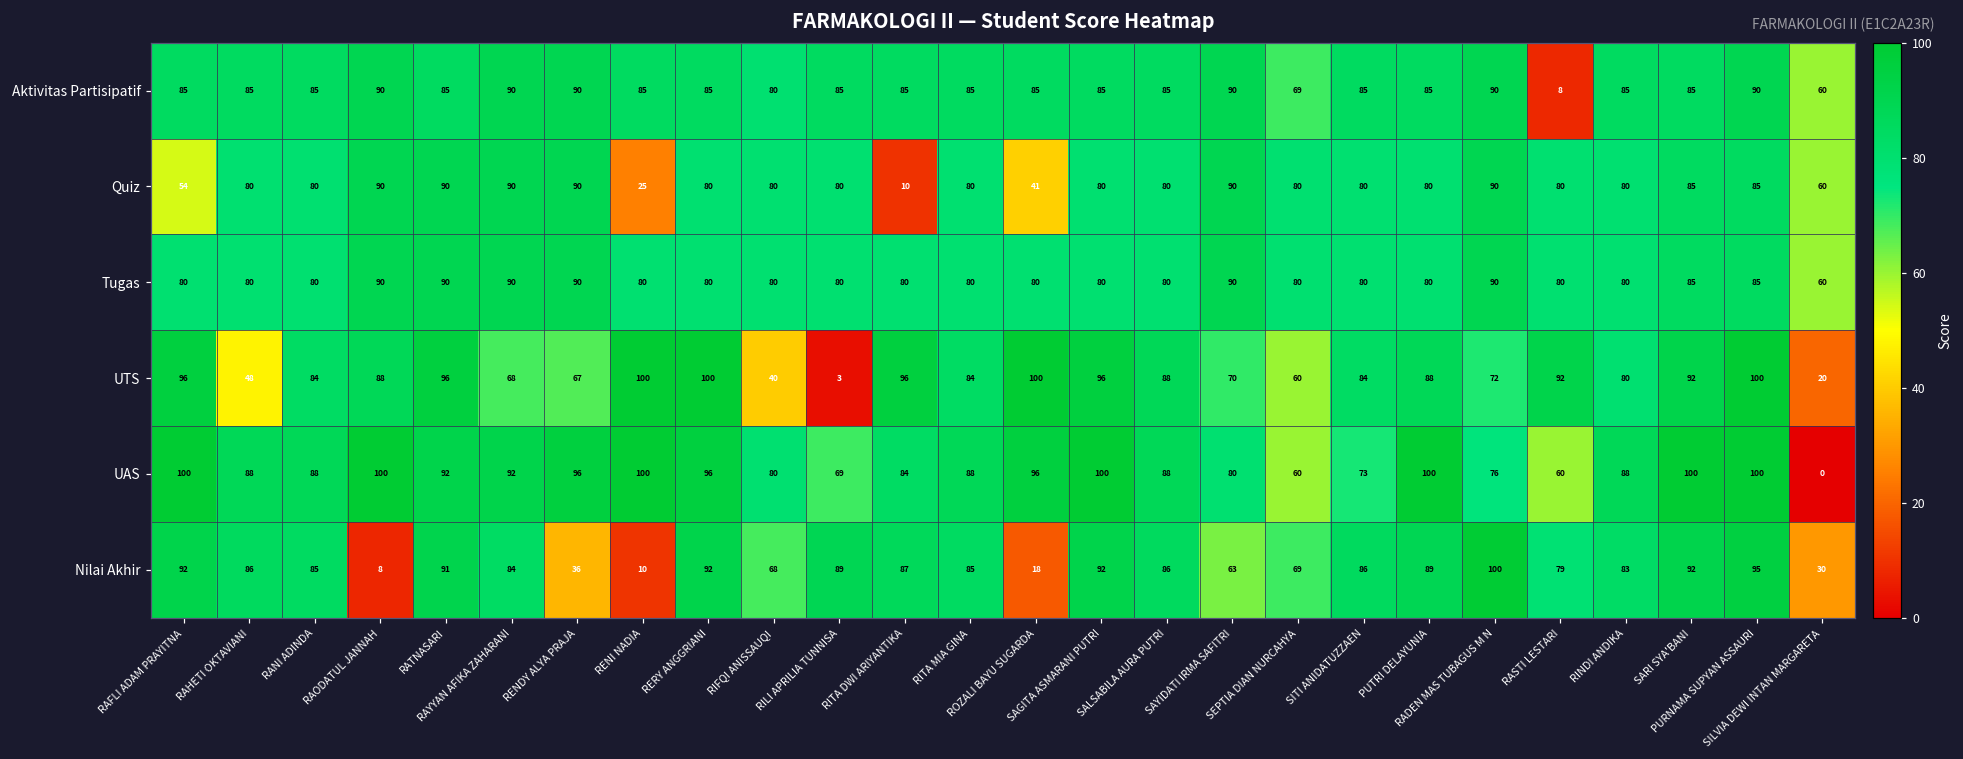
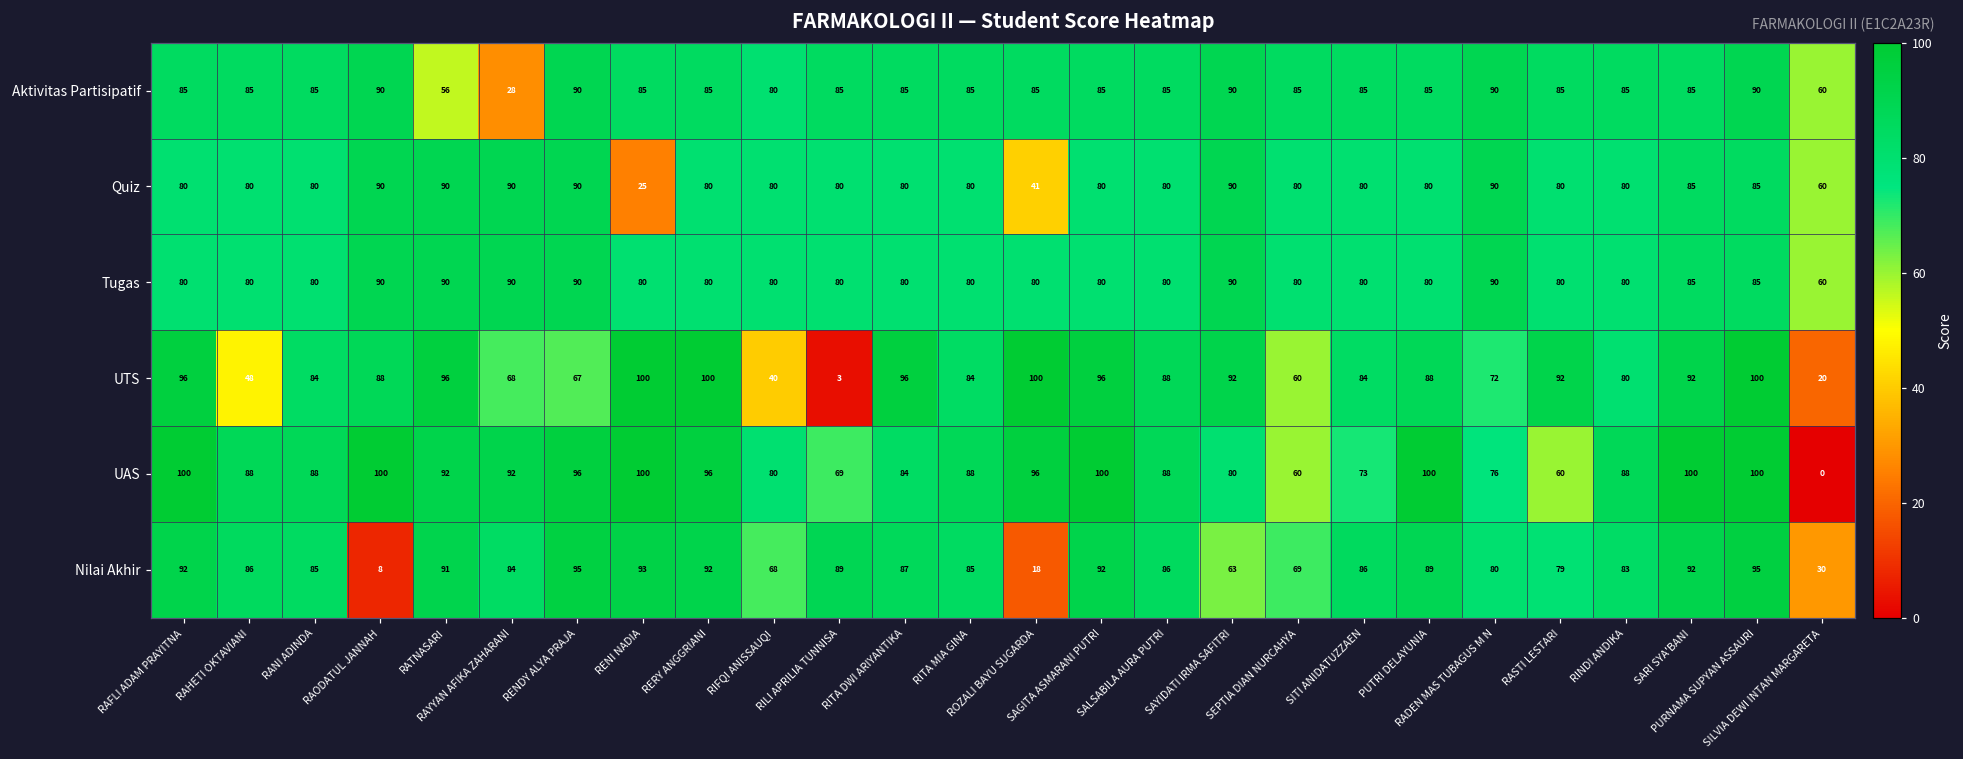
  {
    "Aktivitas Partisipatif": {
      "RAFLI ADAM PRAYITNA": 85,
      "RAHETI OKTAVIANI": 85,
      "RANI ADINDA": 85,
      "RAODATUL JANNAH": 90,
-     "RATNASARI": 85,
-     "RAYYAN AFIKA ZAHARANI": 90,
+     "RATNASARI": 56,
+     "RAYYAN AFIKA ZAHARANI": 28,
      "RENDY ALYA PRAJA": 90,
      "RENI NADIA": 85,
      "RERY ANGGRIANI": 85,
      "RIFQI ANISSAUQI": 80,
      "RILI APRILIA TUNNISA": 85,
      "RITA DWI ARIYANTIKA": 85,
      "RITA MIA GINA": 85,
      "ROZALI BAYU SUGARDA": 85,
      "SAGITA ASMARANI PUTRI": 85,
      "SALSABILA AURA PUTRI": 85,
      "SAYIDATI IRMA SAFITRI": 90,
-     "SEPTIA DIAN NURCAHYA": 69,
+     "SEPTIA DIAN NURCAHYA": 85,
      "SITI ANIDATUZZAEN": 85,
      "PUTRI DELAYUNIA": 85,
      "RADEN MAS TUBAGUS M N": 90,
-     "RASTI LESTARI": 8,
+     "RASTI LESTARI": 85,
      "RINDI ANDIKA": 85,
      "SARI SYA'BANI": 85,
      "PURNAMA SUPYAN ASSAURI": 90,
      "SILVIA DEWI INTAN MARGARETA": 60
    },
    "Quiz": {
-     "RAFLI ADAM PRAYITNA": 54,
+     "RAFLI ADAM PRAYITNA": 80,
      "RAHETI OKTAVIANI": 80,
      "RANI ADINDA": 80,
      "RAODATUL JANNAH": 90,
      "RATNASARI": 90,
      "RAYYAN AFIKA ZAHARANI": 90,
      "RENDY ALYA PRAJA": 90,
      "RENI NADIA": 25,
      "RERY ANGGRIANI": 80,
      "RIFQI ANISSAUQI": 80,
      "RILI APRILIA TUNNISA": 80,
-     "RITA DWI ARIYANTIKA": 10,
+     "RITA DWI ARIYANTIKA": 80,
      "RITA MIA GINA": 80,
      "ROZALI BAYU SUGARDA": 41,
      "SAGITA ASMARANI PUTRI": 80,
      "SALSABILA AURA PUTRI": 80,
      "SAYIDATI IRMA SAFITRI": 90,
      "SEPTIA DIAN NURCAHYA": 80,
      "SITI ANIDATUZZAEN": 80,
      "PUTRI DELAYUNIA": 80,
      "RADEN MAS TUBAGUS M N": 90,
      "RASTI LESTARI": 80,
      "RINDI ANDIKA": 80,
      "SARI SYA'BANI": 85,
      "PURNAMA SUPYAN ASSAURI": 85,
      "SILVIA DEWI INTAN MARGARETA": 60
    },
    "Tugas": {
      "RAFLI ADAM PRAYITNA": 80,
      "RAHETI OKTAVIANI": 80,
      "RANI ADINDA": 80,
      "RAODATUL JANNAH": 90,
      "RATNASARI": 90,
      "RAYYAN AFIKA ZAHARANI": 90,
      "RENDY ALYA PRAJA": 90,
      "RENI NADIA": 80,
      "RERY ANGGRIANI": 80,
      "RIFQI ANISSAUQI": 80,
      "RILI APRILIA TUNNISA": 80,
      "RITA DWI ARIYANTIKA": 80,
      "RITA MIA GINA": 80,
      "ROZALI BAYU SUGARDA": 80,
      "SAGITA ASMARANI PUTRI": 80,
      "SALSABILA AURA PUTRI": 80,
      "SAYIDATI IRMA SAFITRI": 90,
      "SEPTIA DIAN NURCAHYA": 80,
      "SITI ANIDATUZZAEN": 80,
      "PUTRI DELAYUNIA": 80,
      "RADEN MAS TUBAGUS M N": 90,
      "RASTI LESTARI": 80,
      "RINDI ANDIKA": 80,
      "SARI SYA'BANI": 85,
      "PURNAMA SUPYAN ASSAURI": 85,
      "SILVIA DEWI INTAN MARGARETA": 60
    },
    "UTS": {
      "RAFLI ADAM PRAYITNA": 96,
      "RAHETI OKTAVIANI": 48,
      "RANI ADINDA": 84,
      "RAODATUL JANNAH": 88,
      "RATNASARI": 96,
      "RAYYAN AFIKA ZAHARANI": 68,
      "RENDY ALYA PRAJA": 67,
      "RENI NADIA": 100,
      "RERY ANGGRIANI": 100,
      "RIFQI ANISSAUQI": 40,
      "RILI APRILIA TUNNISA": 3,
      "RITA DWI ARIYANTIKA": 96,
      "RITA MIA GINA": 84,
      "ROZALI BAYU SUGARDA": 100,
      "SAGITA ASMARANI PUTRI": 96,
      "SALSABILA AURA PUTRI": 88,
-     "SAYIDATI IRMA SAFITRI": 70,
+     "SAYIDATI IRMA SAFITRI": 92,
      "SEPTIA DIAN NURCAHYA": 60,
      "SITI ANIDATUZZAEN": 84,
      "PUTRI DELAYUNIA": 88,
      "RADEN MAS TUBAGUS M N": 72,
      "RASTI LESTARI": 92,
      "RINDI ANDIKA": 80,
      "SARI SYA'BANI": 92,
      "PURNAMA SUPYAN ASSAURI": 100,
      "SILVIA DEWI INTAN MARGARETA": 20
    },
    "UAS": {
      "RAFLI ADAM PRAYITNA": 100,
      "RAHETI OKTAVIANI": 88,
      "RANI ADINDA": 88,
      "RAODATUL JANNAH": 100,
      "RATNASARI": 92,
      "RAYYAN AFIKA ZAHARANI": 92,
      "RENDY ALYA PRAJA": 96,
      "RENI NADIA": 100,
      "RERY ANGGRIANI": 96,
      "RIFQI ANISSAUQI": 80,
      "RILI APRILIA TUNNISA": 69,
      "RITA DWI ARIYANTIKA": 84,
      "RITA MIA GINA": 88,
      "ROZALI BAYU SUGARDA": 96,
      "SAGITA ASMARANI PUTRI": 100,
      "SALSABILA AURA PUTRI": 88,
      "SAYIDATI IRMA SAFITRI": 80,
      "SEPTIA DIAN NURCAHYA": 60,
      "SITI ANIDATUZZAEN": 73,
      "PUTRI DELAYUNIA": 100,
      "RADEN MAS TUBAGUS M N": 76,
      "RASTI LESTARI": 60,
      "RINDI ANDIKA": 88,
      "SARI SYA'BANI": 100,
      "PURNAMA SUPYAN ASSAURI": 100,
      "SILVIA DEWI INTAN MARGARETA": 0
    },
    "Nilai Akhir": {
      "RAFLI ADAM PRAYITNA": 92,
      "RAHETI OKTAVIANI": 86,
      "RANI ADINDA": 85,
      "RAODATUL JANNAH": 8,
      "RATNASARI": 91,
      "RAYYAN AFIKA ZAHARANI": 84,
-     "RENDY ALYA PRAJA": 36,
-     "RENI NADIA": 10,
+     "RENDY ALYA PRAJA": 95,
+     "RENI NADIA": 93,
      "RERY ANGGRIANI": 92,
      "RIFQI ANISSAUQI": 68,
      "RILI APRILIA TUNNISA": 89,
      "RITA DWI ARIYANTIKA": 87,
      "RITA MIA GINA": 85,
      "ROZALI BAYU SUGARDA": 18,
      "SAGITA ASMARANI PUTRI": 92,
      "SALSABILA AURA PUTRI": 86,
      "SAYIDATI IRMA SAFITRI": 63,
      "SEPTIA DIAN NURCAHYA": 69,
      "SITI ANIDATUZZAEN": 86,
      "PUTRI DELAYUNIA": 89,
-     "RADEN MAS TUBAGUS M N": 100,
+     "RADEN MAS TUBAGUS M N": 80,
      "RASTI LESTARI": 79,
      "RINDI ANDIKA": 83,
      "SARI SYA'BANI": 92,
      "PURNAMA SUPYAN ASSAURI": 95,
      "SILVIA DEWI INTAN MARGARETA": 30
    }
  }
